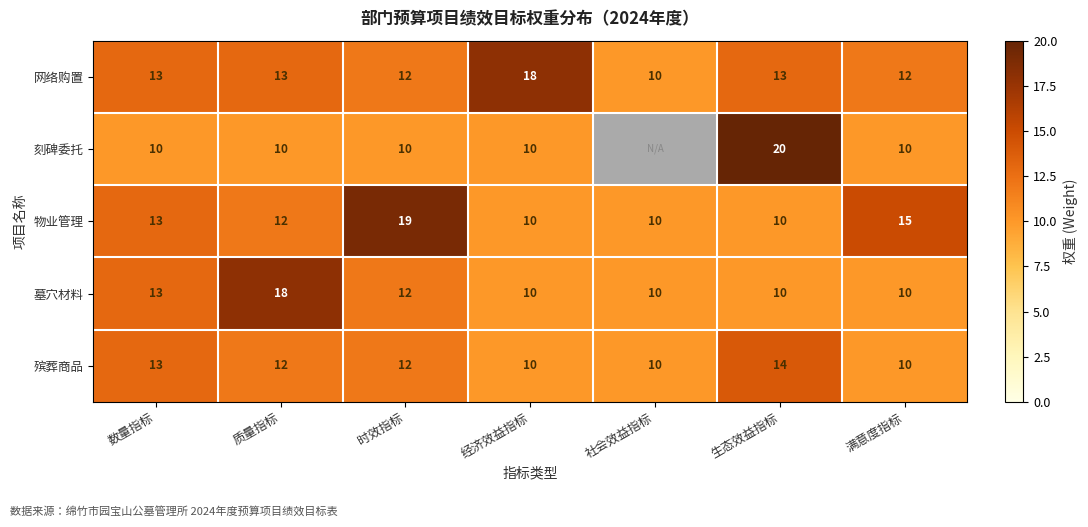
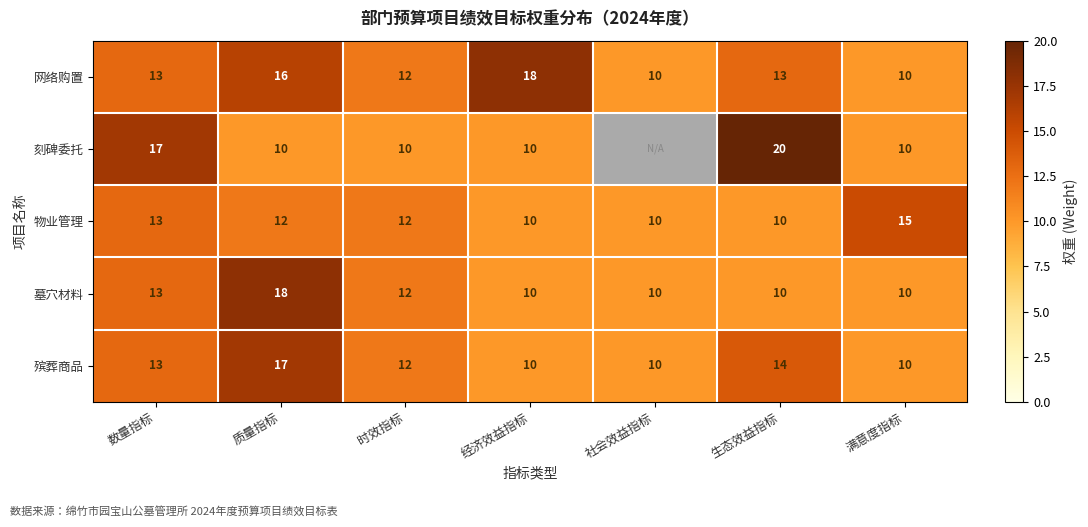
  {
    "网络购置": {
      "数量指标": 13,
-     "质量指标": 13,
+     "质量指标": 16,
      "时效指标": 12,
      "经济效益指标": 18,
      "社会效益指标": 10,
      "生态效益指标": 13,
-     "满意度指标": 12
+     "满意度指标": 10
    },
    "刻碑委托": {
-     "数量指标": 10,
+     "数量指标": 17,
      "质量指标": 10,
      "时效指标": 10,
      "经济效益指标": 10,
      "生态效益指标": 20,
      "满意度指标": 10
    },
    "物业管理": {
      "数量指标": 13,
      "质量指标": 12,
-     "时效指标": 19,
+     "时效指标": 12,
      "经济效益指标": 10,
      "社会效益指标": 10,
      "生态效益指标": 10,
      "满意度指标": 15
    },
    "墓穴材料": {
      "数量指标": 13,
      "质量指标": 18,
      "时效指标": 12,
      "经济效益指标": 10,
      "社会效益指标": 10,
      "生态效益指标": 10,
      "满意度指标": 10
    },
    "殡葬商品": {
      "数量指标": 13,
-     "质量指标": 12,
+     "质量指标": 17,
      "时效指标": 12,
      "经济效益指标": 10,
      "社会效益指标": 10,
      "生态效益指标": 14,
      "满意度指标": 10
    }
  }
